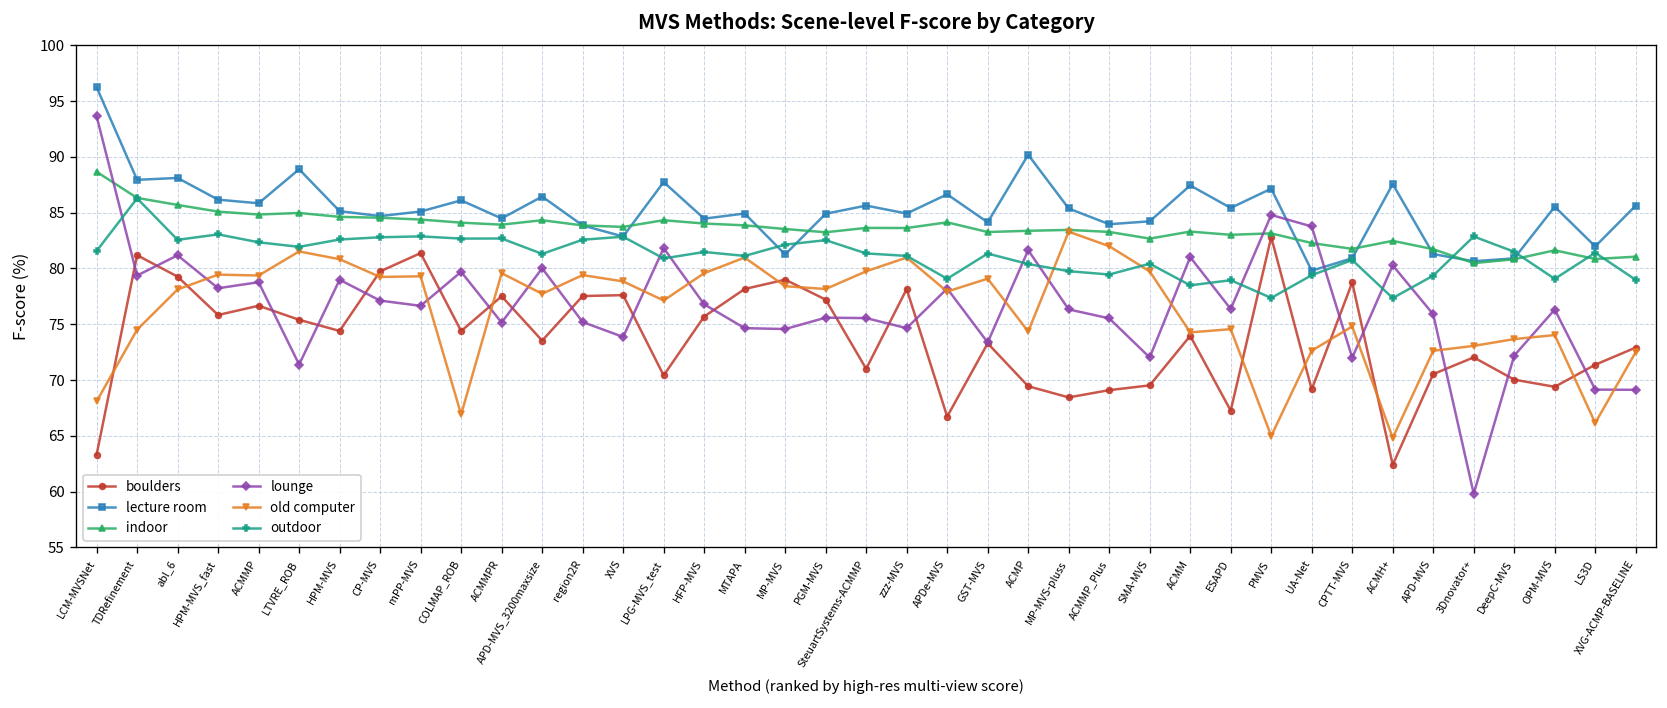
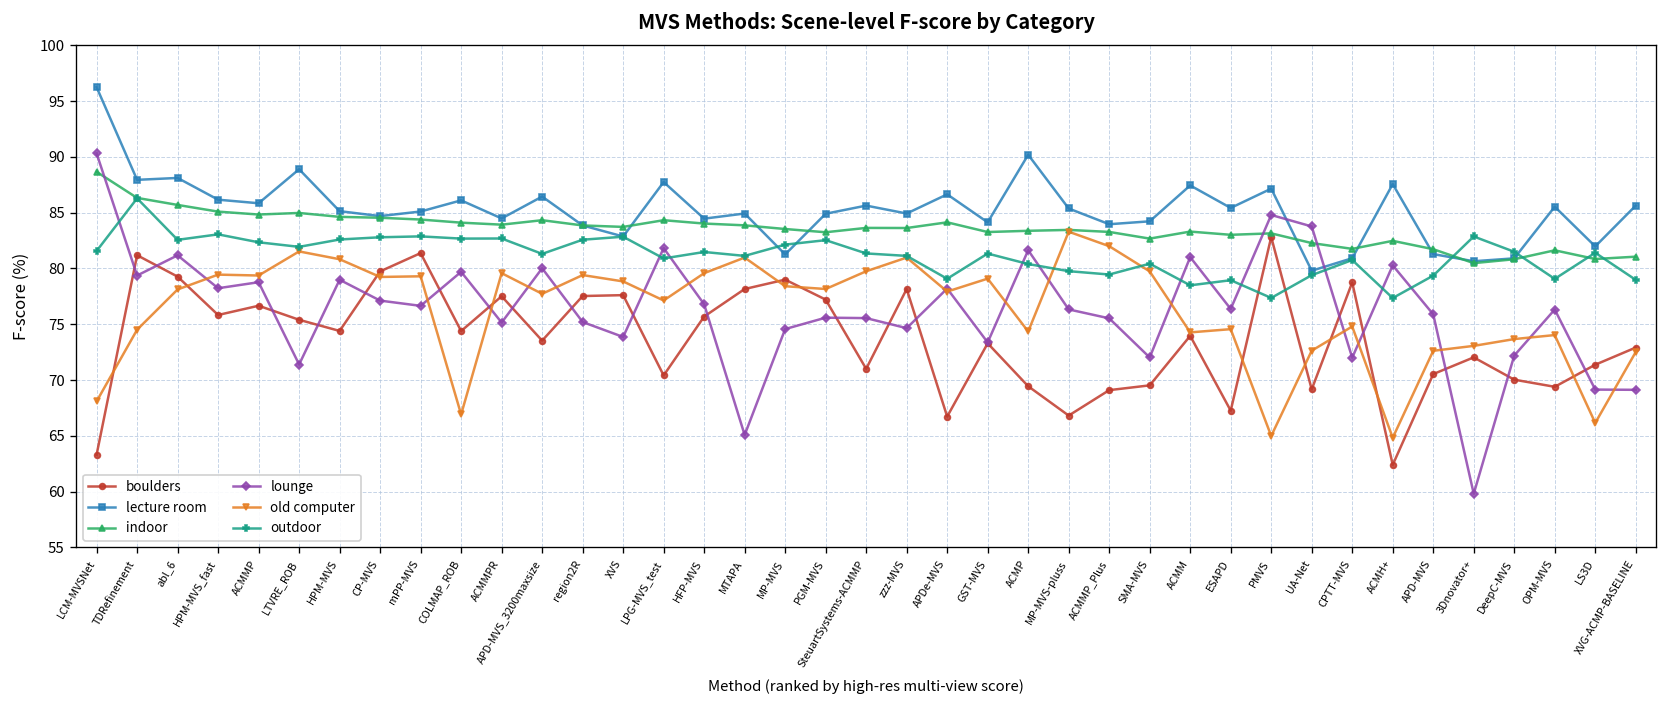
  {
    "boulders": {
      "LCM-MVSNet": 63,
      "TDRefinement": 81,
      "abl_6": 79,
      "HPM-MVS_fast": 76,
      "ACMMP": 77,
      "LTVRE_ROB": 75,
      "HPM-MVS": 74,
      "CP-MVS": 80,
      "mPP-MVS": 81,
      "COLMAP_ROB": 74,
      "ACMMPR": 78,
      "APD-MVS_3200maxsize": 74,
      "region2R": 78,
      "XVS": 78,
      "LPG-MVS_test": 70,
      "HFP-MVS": 76,
      "MTAPA": 78,
      "MP-MVS": 79,
      "PGM-MVS": 77,
      "SteuartSystems-ACMMP": 71,
      "zzz-MVS": 78,
      "APDe-MVS": 67,
      "ACMP": 69,
-     "MP-MVS-pluss": 68,
+     "MP-MVS-pluss": 67,
      "ACMMP_Plus": 69,
      "SMA-MVS": 70,
      "ACMM": 74,
      "ESAPD": 67,
      "PMVS": 83,
      "UA-Net": 69,
      "CPTT-MVS": 79,
      "ACMH+": 62,
      "APD-MVS": 71,
      "3Dnovator+": 72,
      "DeepC-MVS": 70,
      "OPM-MVS": 69,
      "LS3D": 71,
      "XVG-ACMP-BASELINE": 73
    },
    "lecture room": {
      "LCM-MVSNet": 96,
      "TDRefinement": 88,
      "abl_6": 88,
      "HPM-MVS_fast": 86,
      "ACMMP": 86,
      "LTVRE_ROB": 89,
      "HPM-MVS": 85,
      "mPP-MVS": 85,
      "COLMAP_ROB": 86,
      "ACMMPR": 84,
      "APD-MVS_3200maxsize": 86,
      "LPG-MVS_test": 88,
      "HFP-MVS": 84,
      "MTAPA": 85,
      "MP-MVS": 81,
      "PGM-MVS": 85,
      "SteuartSystems-ACMMP": 86,
      "zzz-MVS": 85,
      "APDe-MVS": 87,
      "GST-MVS": 84,
      "ACMP": 90,
      "MP-MVS-pluss": 85,
      "ACMMP_Plus": 84,
      "SMA-MVS": 84,
      "ACMM": 87,
      "ESAPD": 85,
      "PMVS": 87,
      "UA-Net": 80,
      "ACMH+": 88,
      "APD-MVS": 81,
      "OPM-MVS": 86,
      "LS3D": 82,
      "XVG-ACMP-BASELINE": 86
    },
    "lounge": {
-     "LCM-MVSNet": 94,
+     "LCM-MVSNet": 90,
      "TDRefinement": 79,
      "abl_6": 81,
      "HPM-MVS_fast": 78,
      "ACMMP": 79,
      "LTVRE_ROB": 71,
      "HPM-MVS": 79,
      "CP-MVS": 77,
      "mPP-MVS": 77,
      "COLMAP_ROB": 80,
      "ACMMPR": 75,
      "APD-MVS_3200maxsize": 80,
      "region2R": 75,
      "XVS": 74,
      "LPG-MVS_test": 82,
      "HFP-MVS": 77,
-     "MTAPA": 75,
+     "MTAPA": 65,
      "MP-MVS": 75,
      "PGM-MVS": 76,
      "SteuartSystems-ACMMP": 76,
      "zzz-MVS": 75,
      "ACMP": 82,
      "MP-MVS-pluss": 76,
      "ACMMP_Plus": 76,
      "SMA-MVS": 72,
      "ACMM": 81,
      "ESAPD": 76,
      "PMVS": 85,
      "UA-Net": 84,
      "CPTT-MVS": 72,
      "ACMH+": 80,
      "APD-MVS": 76,
      "3Dnovator+": 60,
      "DeepC-MVS": 72,
      "OPM-MVS": 76,
      "LS3D": 69,
      "XVG-ACMP-BASELINE": 69
    },
    "old computer": {
      "LCM-MVSNet": 68,
      "TDRefinement": 75,
      "abl_6": 78,
      "HPM-MVS_fast": 79,
      "ACMMP": 79,
      "LTVRE_ROB": 82,
      "HPM-MVS": 81,
      "CP-MVS": 79,
      "mPP-MVS": 79,
      "COLMAP_ROB": 67,
      "ACMMPR": 80,
      "APD-MVS_3200maxsize": 78,
      "region2R": 79,
      "XVS": 79,
      "LPG-MVS_test": 77,
      "HFP-MVS": 80,
      "MP-MVS": 78,
      "PGM-MVS": 78,
      "SteuartSystems-ACMMP": 80,
      "GST-MVS": 79,
      "ACMP": 74,
      "ACMMP_Plus": 82,
      "SMA-MVS": 80,
      "ACMM": 74,
      "ESAPD": 75,
      "PMVS": 65,
      "UA-Net": 73,
      "CPTT-MVS": 75,
      "ACMH+": 65,
      "APD-MVS": 73,
      "3Dnovator+": 73,
      "DeepC-MVS": 74,
      "OPM-MVS": 74,
      "LS3D": 66,
      "XVG-ACMP-BASELINE": 73
    }
  }
